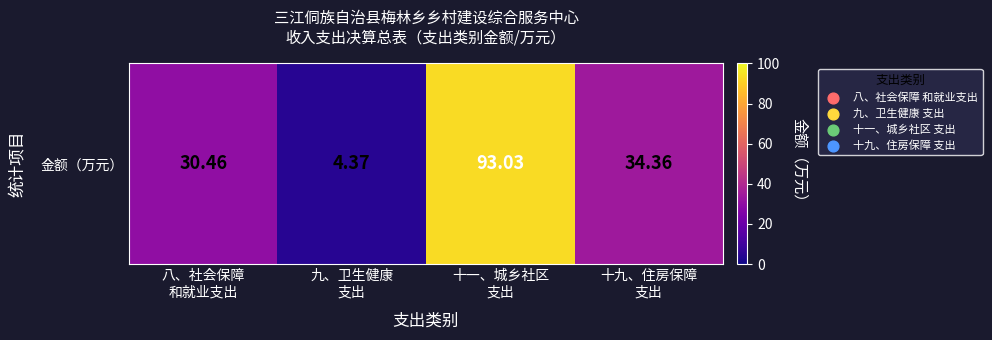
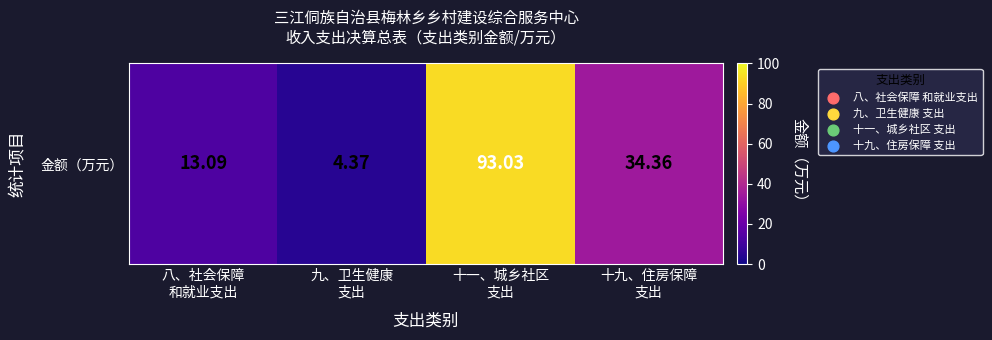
  {
    "金额（万元）": {
-     "八、社会保障 和就业支出": 30.46,
+     "八、社会保障 和就业支出": 13.09,
      "九、卫生健康 支出": 4.37,
      "十一、城乡社区 支出": 93.03,
      "十九、住房保障 支出": 34.36
    }
  }
